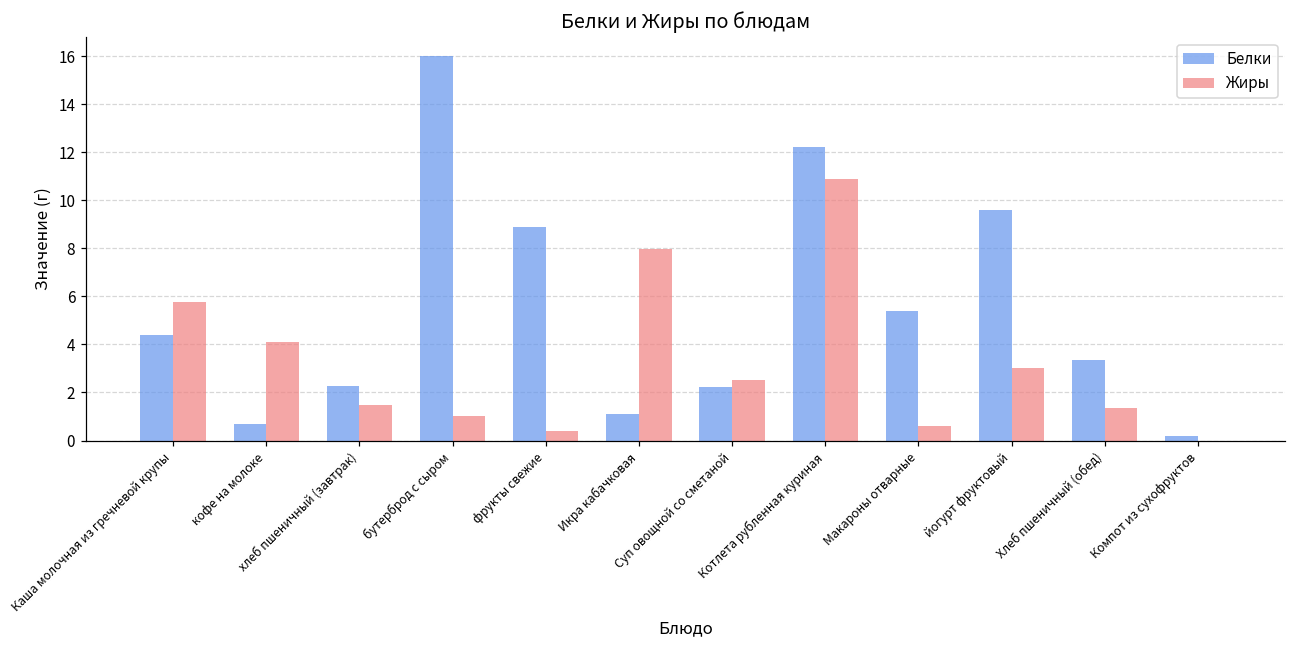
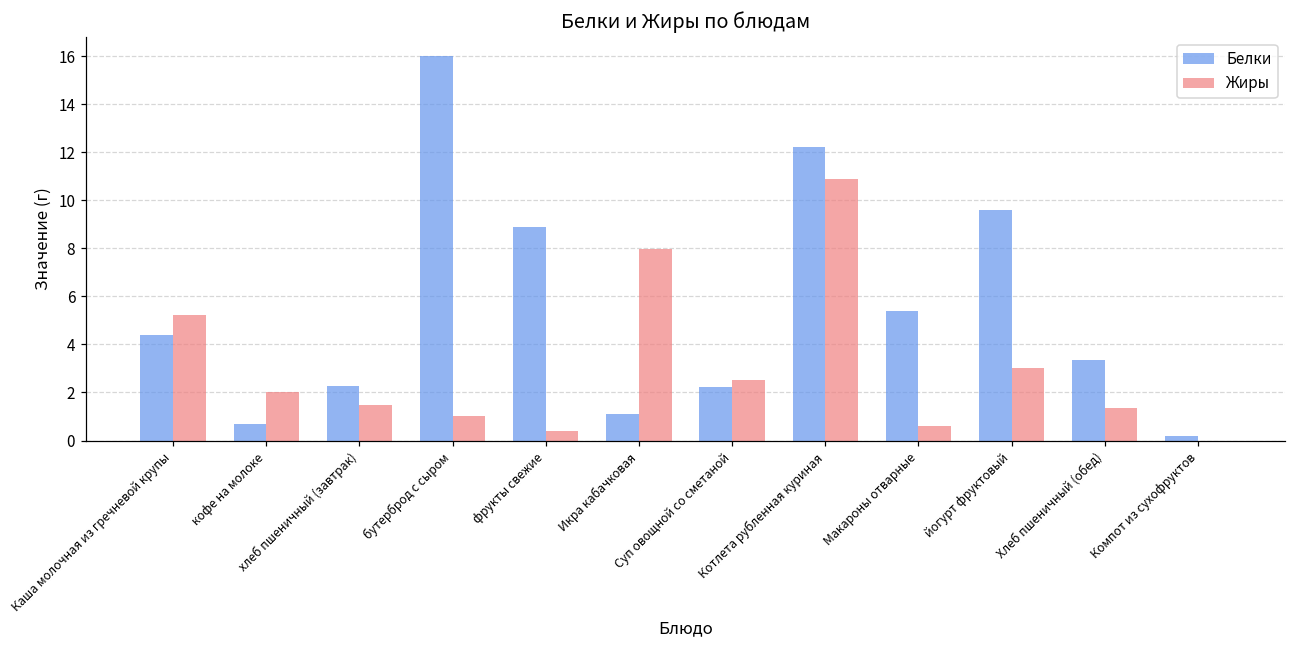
  {
    "Белки": {
      "Каша молочная из гречневой крупы": 4.4,
      "кофе на молоке": 0.7,
      "хлеб пшеничный (завтрак)": 2.3,
      "бутерброд с сыром": 16.0,
      "фрукты свежие": 8.9,
      "Икра кабачковая": 1.1,
      "Суп овощной со сметаной": 2.2,
      "Котлета рубленная куриная": 12.2,
      "Макароны отварные": 5.4,
      "йогурт фруктовый": 9.6,
      "Хлеб пшеничный (обед)": 3.4,
      "Компот из сухофруктов": 0.2
    },
    "Жиры": {
-     "Каша молочная из гречневой крупы": 5.8,
-     "кофе на молоке": 4.1,
+     "Каша молочная из гречневой крупы": 5.2,
+     "кофе на молоке": 2.0,
      "хлеб пшеничный (завтрак)": 1.5,
      "бутерброд с сыром": 1.0,
      "фрукты свежие": 0.4,
      "Икра кабачковая": 8.0,
      "Суп овощной со сметаной": 2.5,
      "Котлета рубленная куриная": 10.9,
      "Макароны отварные": 0.6,
      "йогурт фруктовый": 3.0,
      "Хлеб пшеничный (обед)": 1.4,
      "Компот из сухофруктов": 0.0
    }
  }
